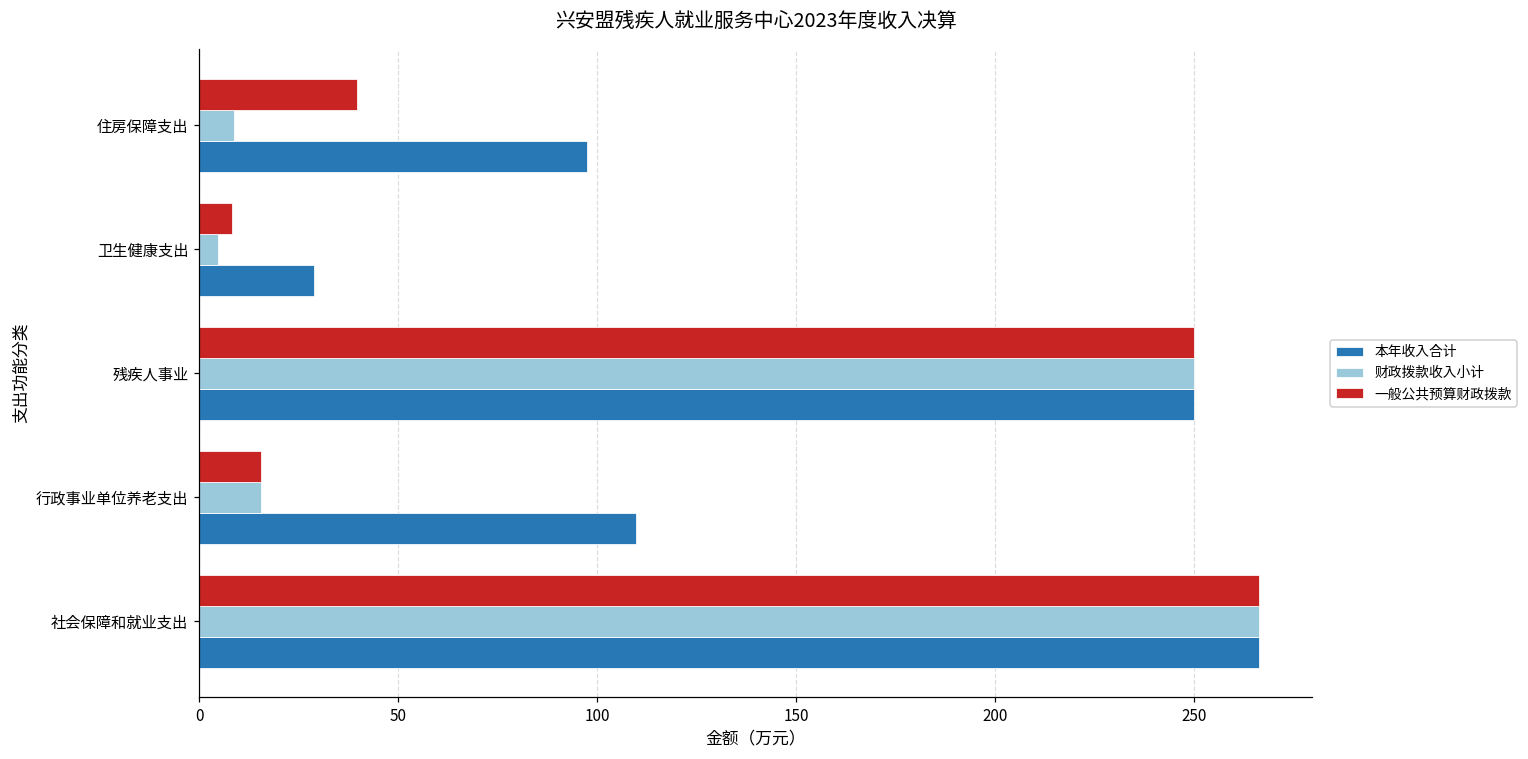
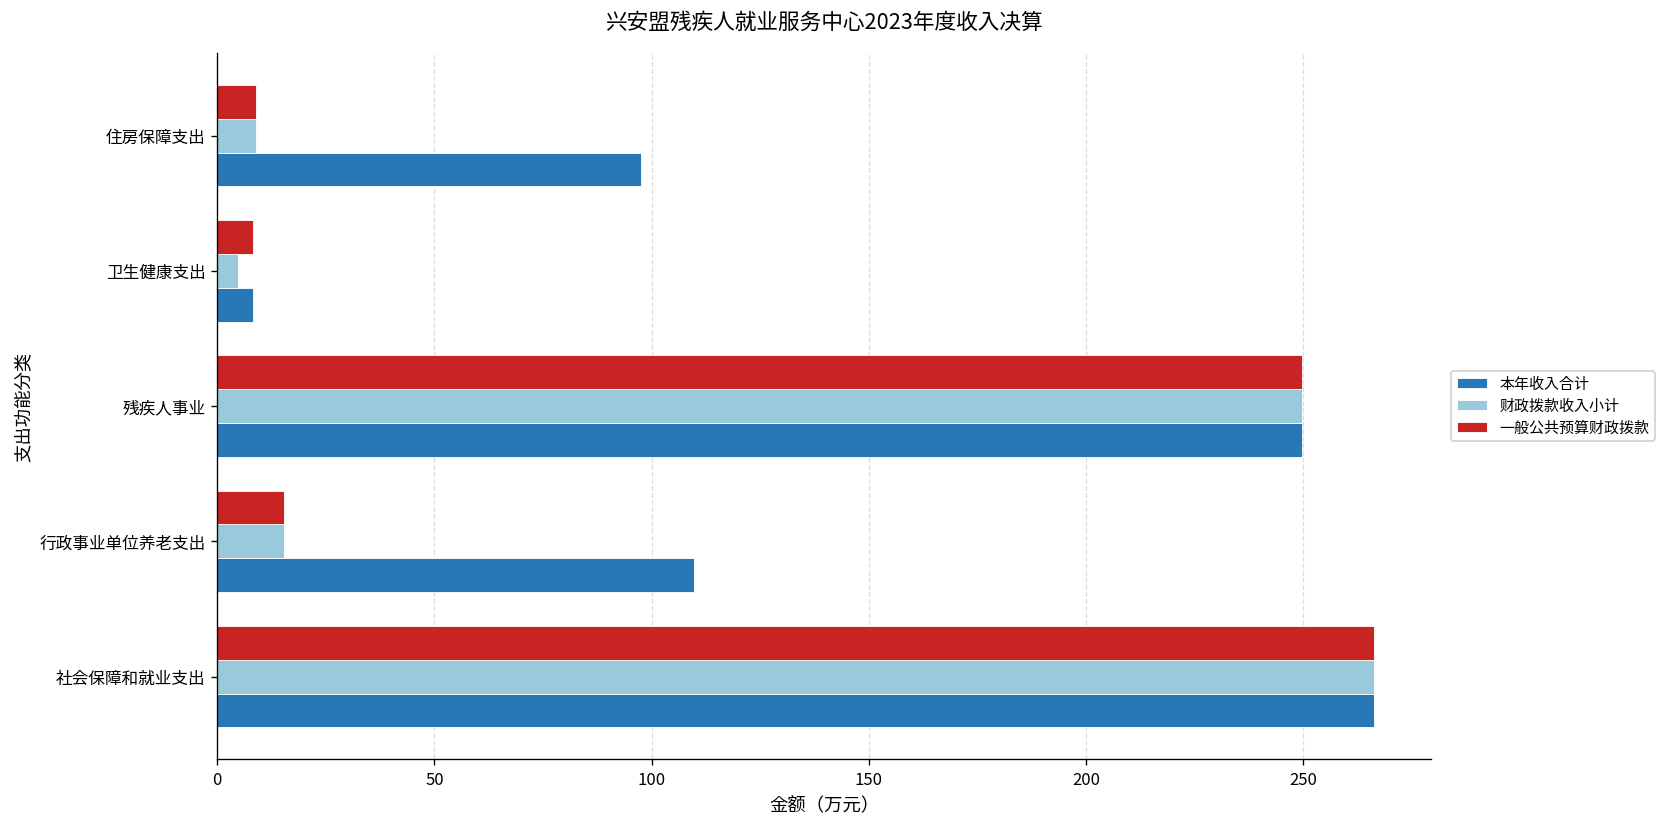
  {
    "本年收入合计": {
      "住房保障支出": 98,
-     "卫生健康支出": 29,
+     "卫生健康支出": 8,
      "残疾人事业": 250,
      "行政事业单位养老支出": 110,
      "社会保障和就业支出": 266
    },
    "财政拨款收入小计": {
      "住房保障支出": 9,
      "卫生健康支出": 5,
      "残疾人事业": 250,
      "行政事业单位养老支出": 15,
      "社会保障和就业支出": 266
    },
    "一般公共预算财政拨款": {
-     "住房保障支出": 40,
+     "住房保障支出": 9,
      "卫生健康支出": 8,
      "残疾人事业": 250,
      "行政事业单位养老支出": 15,
      "社会保障和就业支出": 266
    }
  }
